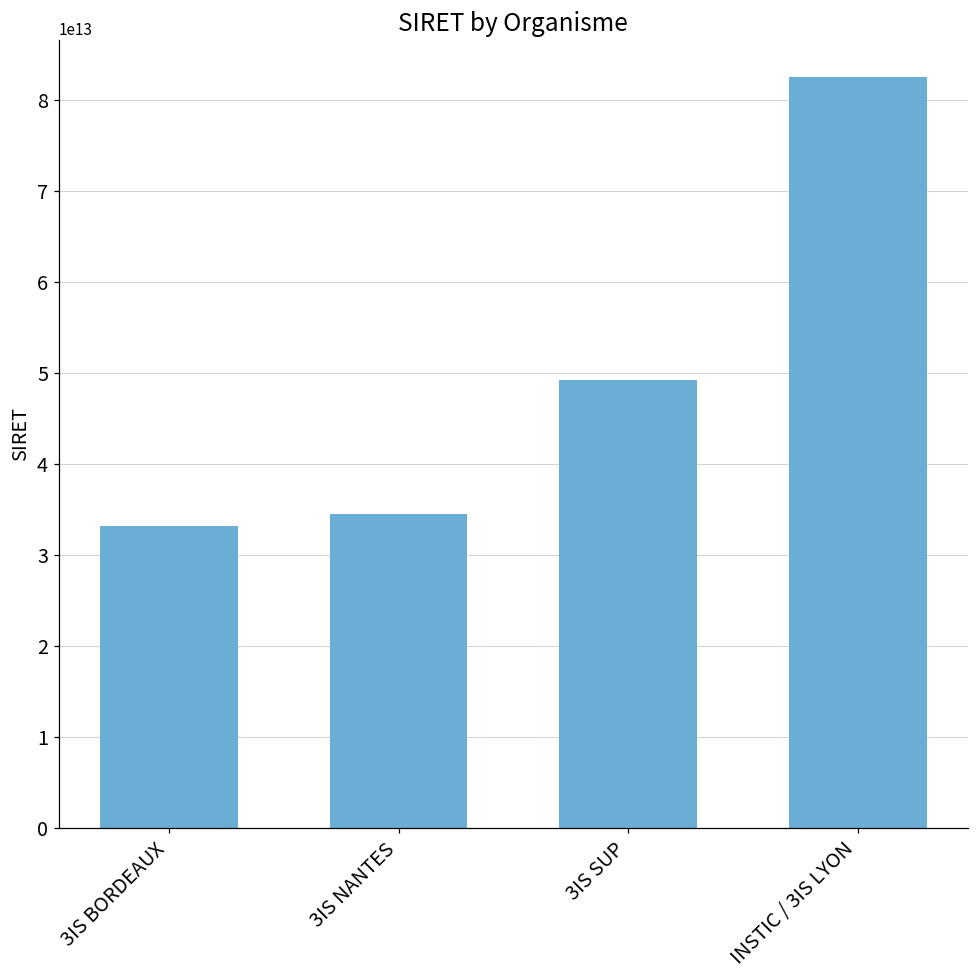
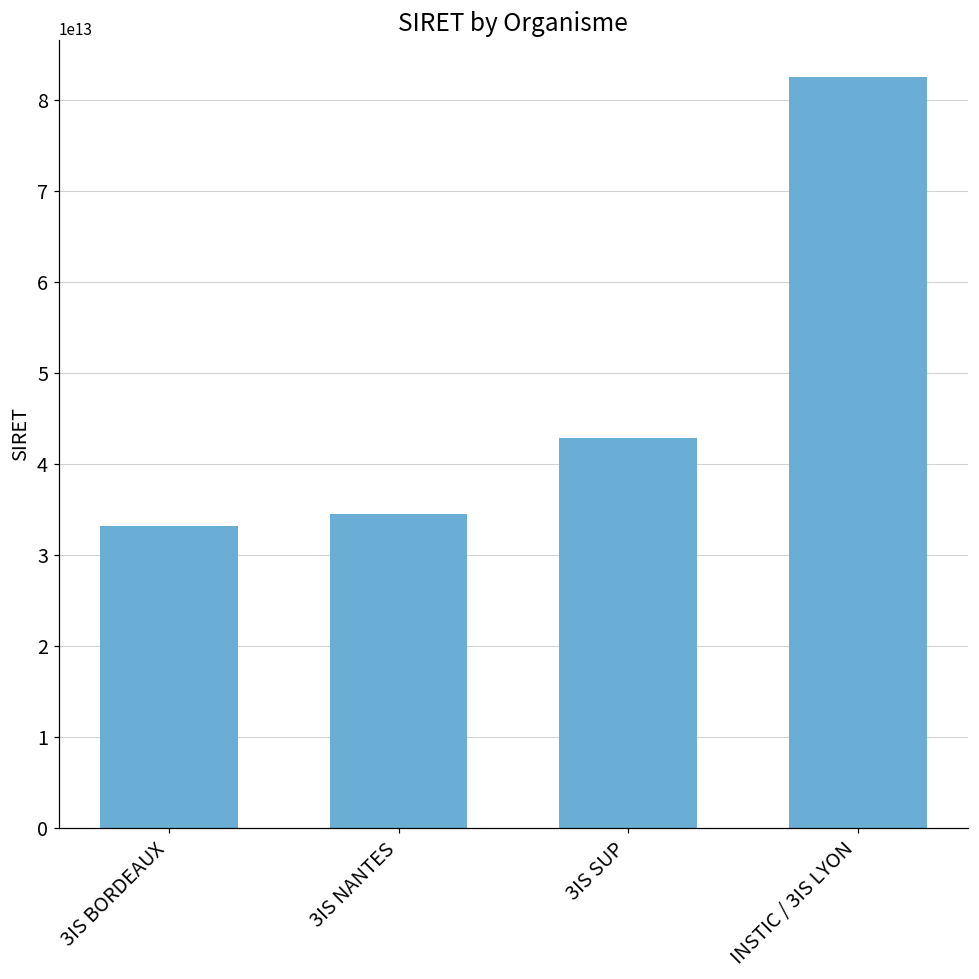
  {
    "3IS BORDEAUX": 33000000000000,
    "3IS NANTES": 35000000000000,
-   "3IS SUP": 49000000000000,
+   "3IS SUP": 43000000000000,
    "INSTIC / 3IS LYON": 82000000000000
  }
